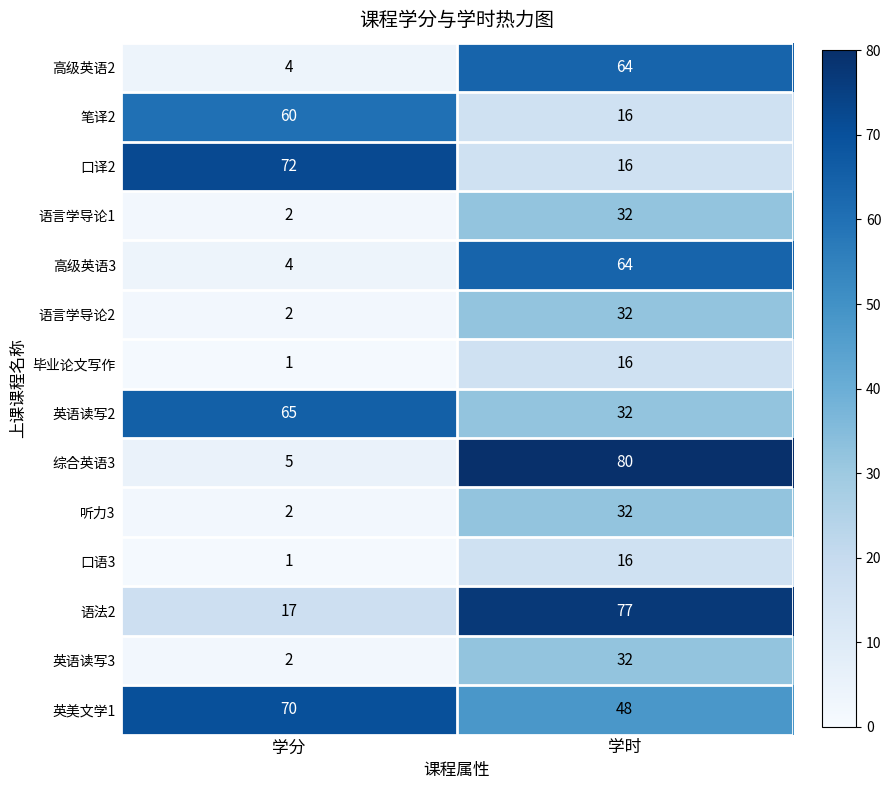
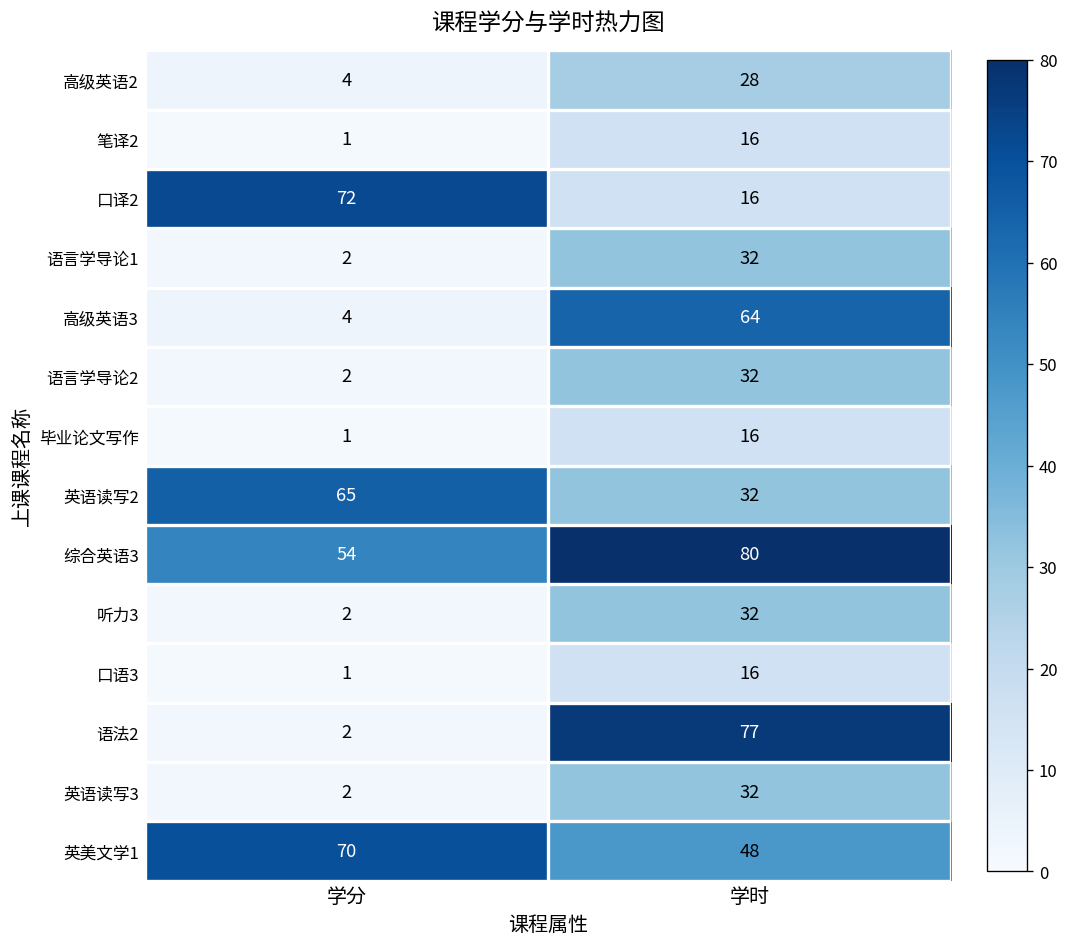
  {
    "高级英语2": {
      "学分": 4,
-     "学时": 64
+     "学时": 28
    },
    "笔译2": {
-     "学分": 60,
+     "学分": 1,
      "学时": 16
    },
    "口译2": {
      "学分": 72,
      "学时": 16
    },
    "语言学导论1": {
      "学分": 2,
      "学时": 32
    },
    "高级英语3": {
      "学分": 4,
      "学时": 64
    },
    "语言学导论2": {
      "学分": 2,
      "学时": 32
    },
    "毕业论文写作": {
      "学分": 1,
      "学时": 16
    },
    "英语读写2": {
      "学分": 65,
      "学时": 32
    },
    "综合英语3": {
-     "学分": 5,
+     "学分": 54,
      "学时": 80
    },
    "听力3": {
      "学分": 2,
      "学时": 32
    },
    "口语3": {
      "学分": 1,
      "学时": 16
    },
    "语法2": {
-     "学分": 17,
+     "学分": 2,
      "学时": 77
    },
    "英语读写3": {
      "学分": 2,
      "学时": 32
    },
    "英美文学1": {
      "学分": 70,
      "学时": 48
    }
  }
